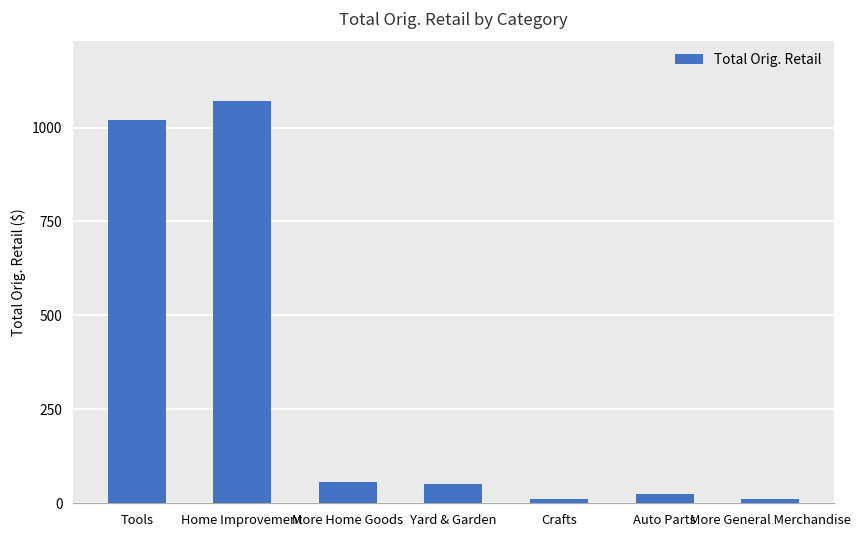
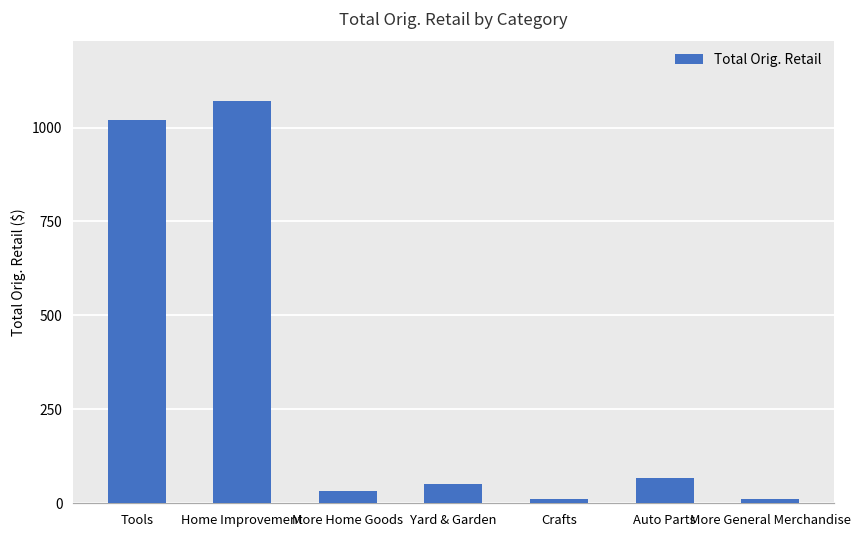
  {
    "Tools": 1020,
    "Home Improvement": 1070,
-   "More Home Goods": 60,
+   "More Home Goods": 30,
    "Yard & Garden": 50,
    "Crafts": 10,
-   "Auto Parts": 20,
+   "Auto Parts": 70,
    "More General Merchandise": 10
  }
